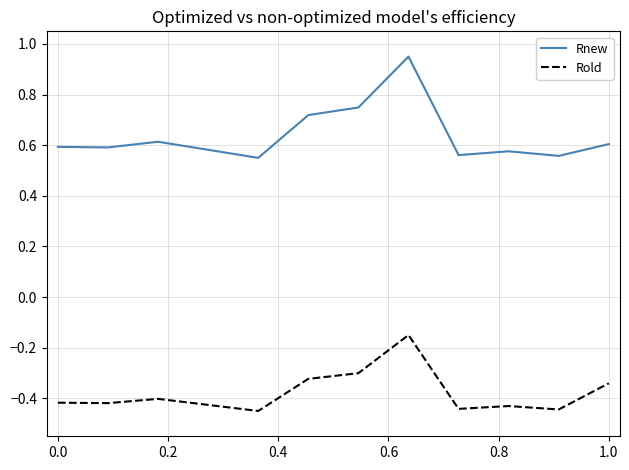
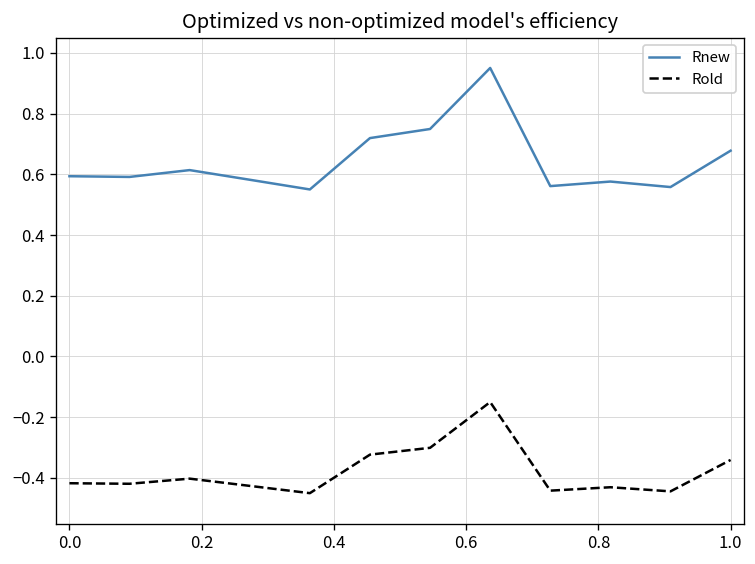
  {
    "Rnew": {
      "0.0": 0.59,
-     "1.0": 0.60
+     "1.0": 0.68
    },
    "Rold": {
      "0.0": -0.42,
      "1.0": -0.34
    }
  }
